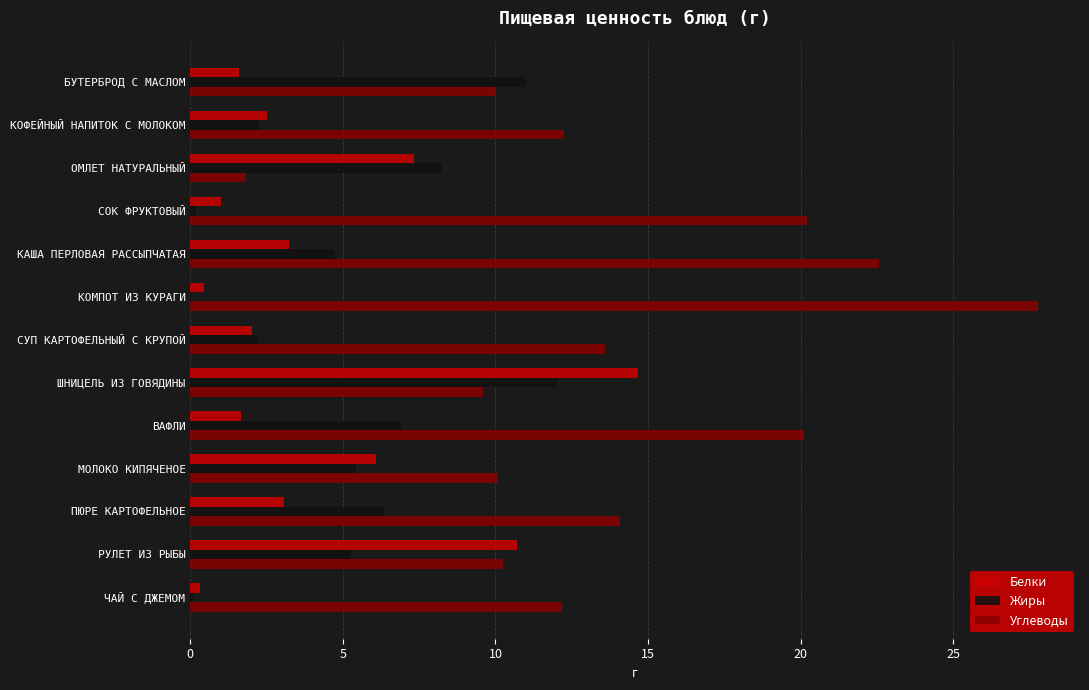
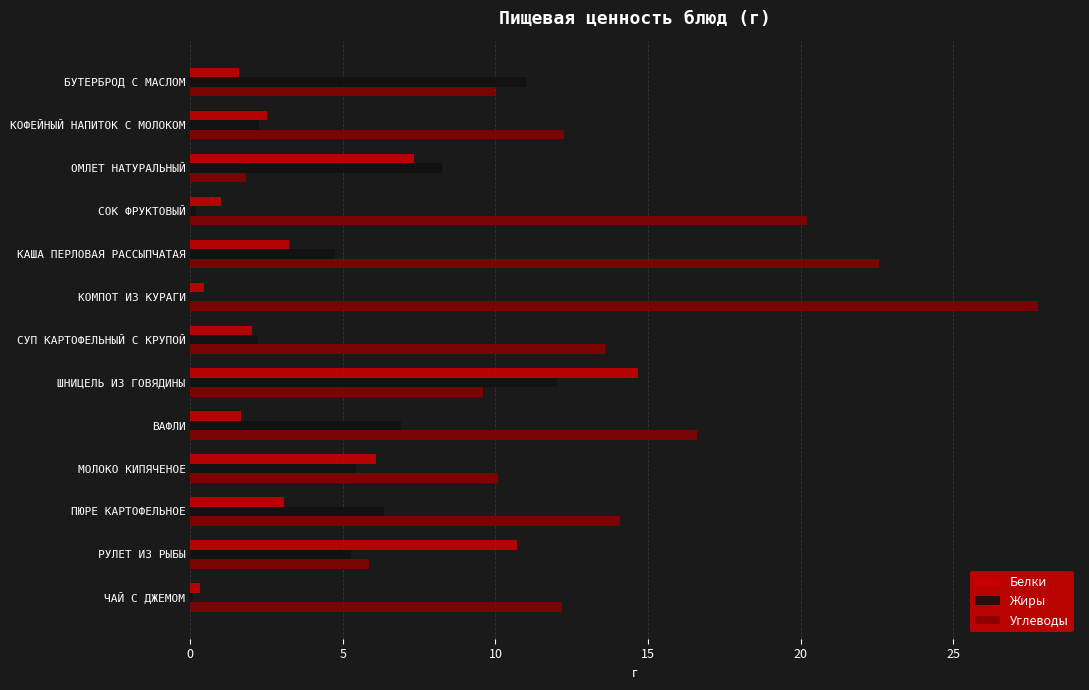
  {
    "Белки": {
      "БУТЕРБРОД С МАСЛОМ": 1.6,
      "КОФЕЙНЫЙ НАПИТОК С МОЛОКОМ": 2.5,
      "ОМЛЕТ НАТУРАЛЬНЫЙ": 7.3,
      "СОК ФРУКТОВЫЙ": 1.0,
      "КАША ПЕРЛОВАЯ РАССЫПЧАТАЯ": 3.2,
      "КОМПОТ ИЗ КУРАГИ": 0.4,
      "СУП КАРТОФЕЛЬНЫЙ С КРУПОЙ": 2.0,
      "ШНИЦЕЛЬ ИЗ ГОВЯДИНЫ": 14.7,
      "ВАФЛИ": 1.7,
      "МОЛОКО КИПЯЧЕНОЕ": 6.1,
      "ПЮРЕ КАРТОФЕЛЬНОЕ": 3.1,
      "РУЛЕТ ИЗ РЫБЫ": 10.7,
      "ЧАЙ С ДЖЕМОМ": 0.3
    },
    "Жиры": {
      "БУТЕРБРОД С МАСЛОМ": 11.0,
      "КОФЕЙНЫЙ НАПИТОК С МОЛОКОМ": 2.3,
      "ОМЛЕТ НАТУРАЛЬНЫЙ": 8.2,
      "СОК ФРУКТОВЫЙ": 0.2,
      "КАША ПЕРЛОВАЯ РАССЫПЧАТАЯ": 4.7,
      "СУП КАРТОФЕЛЬНЫЙ С КРУПОЙ": 2.2,
      "ШНИЦЕЛЬ ИЗ ГОВЯДИНЫ": 12.0,
      "ВАФЛИ": 6.9,
      "МОЛОКО КИПЯЧЕНОЕ": 5.4,
      "ПЮРЕ КАРТОФЕЛЬНОЕ": 6.4,
      "РУЛЕТ ИЗ РЫБЫ": 5.3,
      "ЧАЙ С ДЖЕМОМ": 0.1
    },
    "Углеводы": {
      "БУТЕРБРОД С МАСЛОМ": 10.0,
      "КОФЕЙНЫЙ НАПИТОК С МОЛОКОМ": 12.2,
      "ОМЛЕТ НАТУРАЛЬНЫЙ": 1.8,
      "СОК ФРУКТОВЫЙ": 20.2,
      "КАША ПЕРЛОВАЯ РАССЫПЧАТАЯ": 22.6,
      "КОМПОТ ИЗ КУРАГИ": 27.8,
      "СУП КАРТОФЕЛЬНЫЙ С КРУПОЙ": 13.6,
      "ШНИЦЕЛЬ ИЗ ГОВЯДИНЫ": 9.6,
-     "ВАФЛИ": 20.1,
+     "ВАФЛИ": 16.6,
      "МОЛОКО КИПЯЧЕНОЕ": 10.1,
      "ПЮРЕ КАРТОФЕЛЬНОЕ": 14.1,
-     "РУЛЕТ ИЗ РЫБЫ": 10.2,
+     "РУЛЕТ ИЗ РЫБЫ": 5.8,
      "ЧАЙ С ДЖЕМОМ": 12.2
    }
  }
